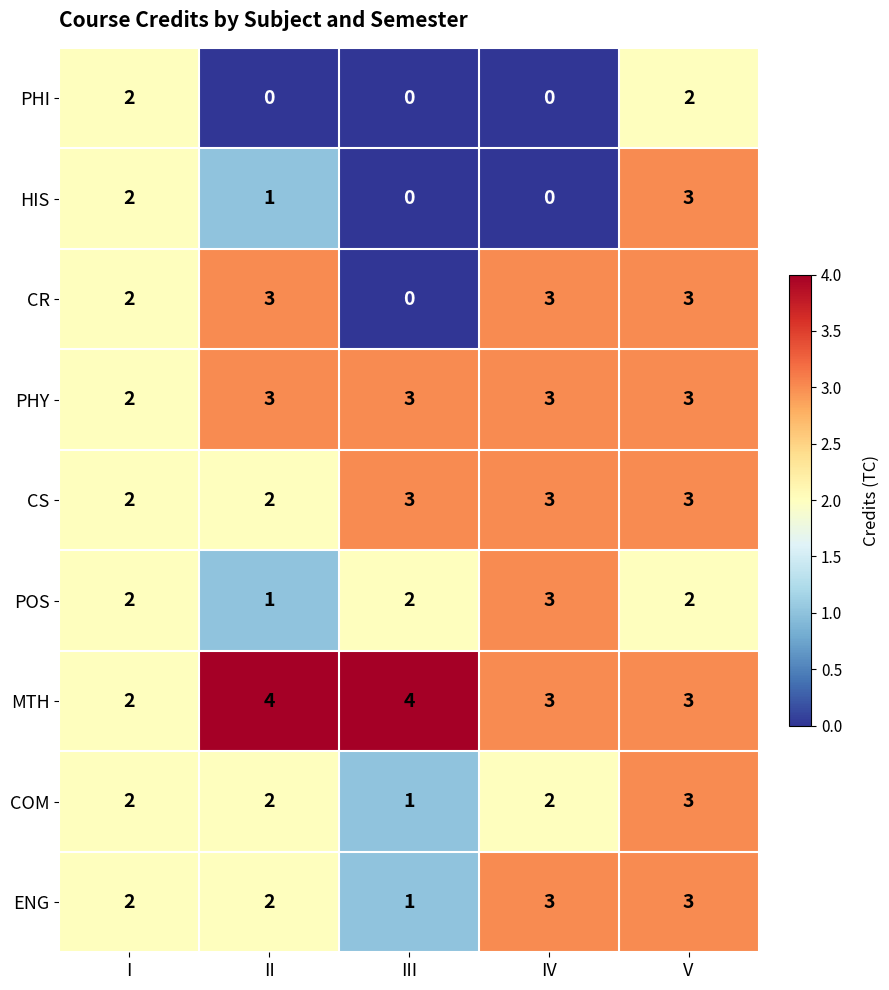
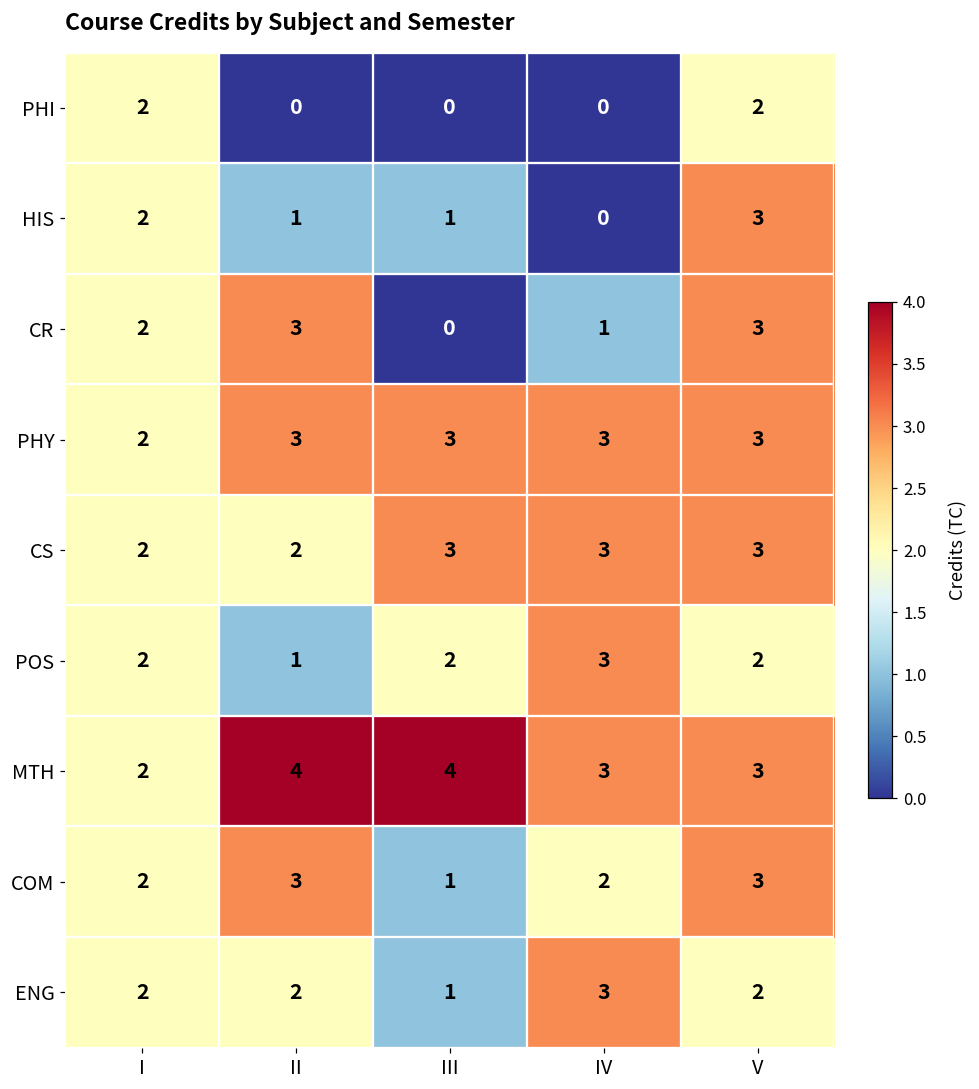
  {
    "PHI": {
      "I": 2,
      "II": 0,
      "III": 0,
      "IV": 0,
      "V": 2
    },
    "HIS": {
      "I": 2,
      "II": 1,
-     "III": 0,
+     "III": 1,
      "IV": 0,
      "V": 3
    },
    "CR": {
      "I": 2,
      "II": 3,
      "III": 0,
-     "IV": 3,
+     "IV": 1,
      "V": 3
    },
    "PHY": {
      "I": 2,
      "II": 3,
      "III": 3,
      "IV": 3,
      "V": 3
    },
    "CS": {
      "I": 2,
      "II": 2,
      "III": 3,
      "IV": 3,
      "V": 3
    },
    "POS": {
      "I": 2,
      "II": 1,
      "III": 2,
      "IV": 3,
      "V": 2
    },
    "MTH": {
      "I": 2,
      "II": 4,
      "III": 4,
      "IV": 3,
      "V": 3
    },
    "COM": {
      "I": 2,
-     "II": 2,
+     "II": 3,
      "III": 1,
      "IV": 2,
      "V": 3
    },
    "ENG": {
      "I": 2,
      "II": 2,
      "III": 1,
      "IV": 3,
-     "V": 3
+     "V": 2
    }
  }
